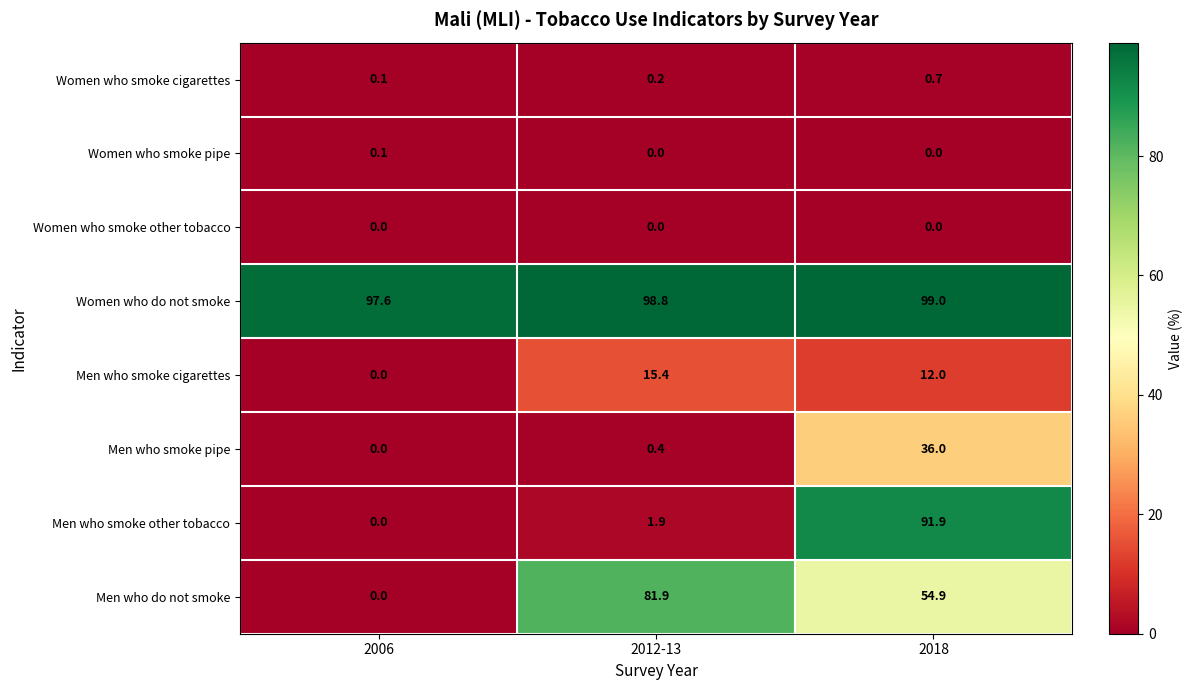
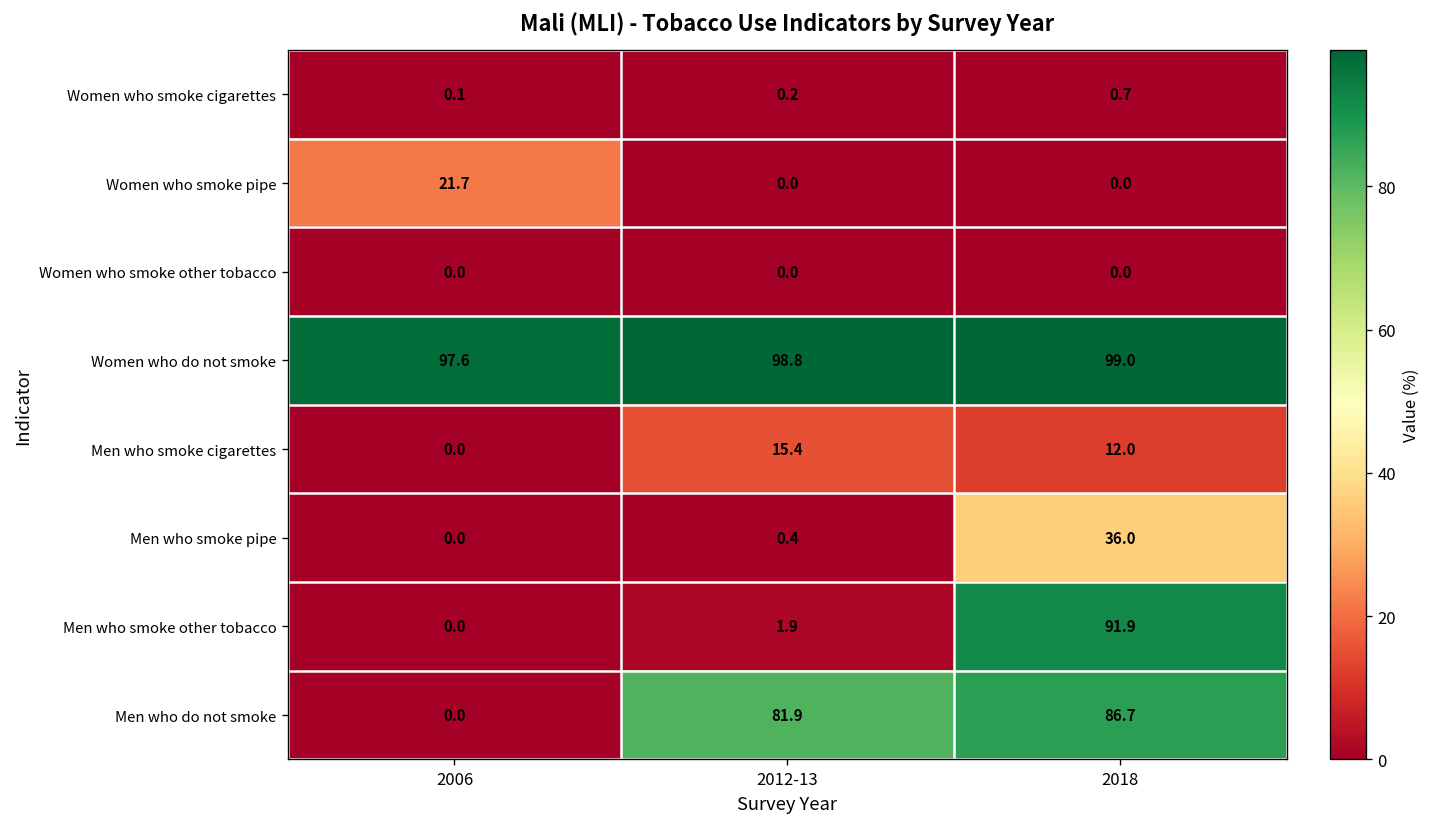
  {
    "Women who smoke cigarettes": {
      "2006": 0.1,
      "2012-13": 0.2,
      "2018": 0.7
    },
    "Women who smoke pipe": {
-     "2006": 0.1,
+     "2006": 21.7,
      "2012-13": 0.0,
      "2018": 0.0
    },
    "Women who smoke other tobacco": {
      "2006": 0.0,
      "2012-13": 0.0,
      "2018": 0.0
    },
    "Women who do not smoke": {
      "2006": 97.6,
      "2012-13": 98.8,
      "2018": 99.0
    },
    "Men who smoke cigarettes": {
      "2006": 0.0,
      "2012-13": 15.4,
      "2018": 12.0
    },
    "Men who smoke pipe": {
      "2006": 0.0,
      "2012-13": 0.4,
      "2018": 36.0
    },
    "Men who smoke other tobacco": {
      "2006": 0.0,
      "2012-13": 1.9,
      "2018": 91.9
    },
    "Men who do not smoke": {
      "2006": 0.0,
      "2012-13": 81.9,
-     "2018": 54.9
+     "2018": 86.7
    }
  }
